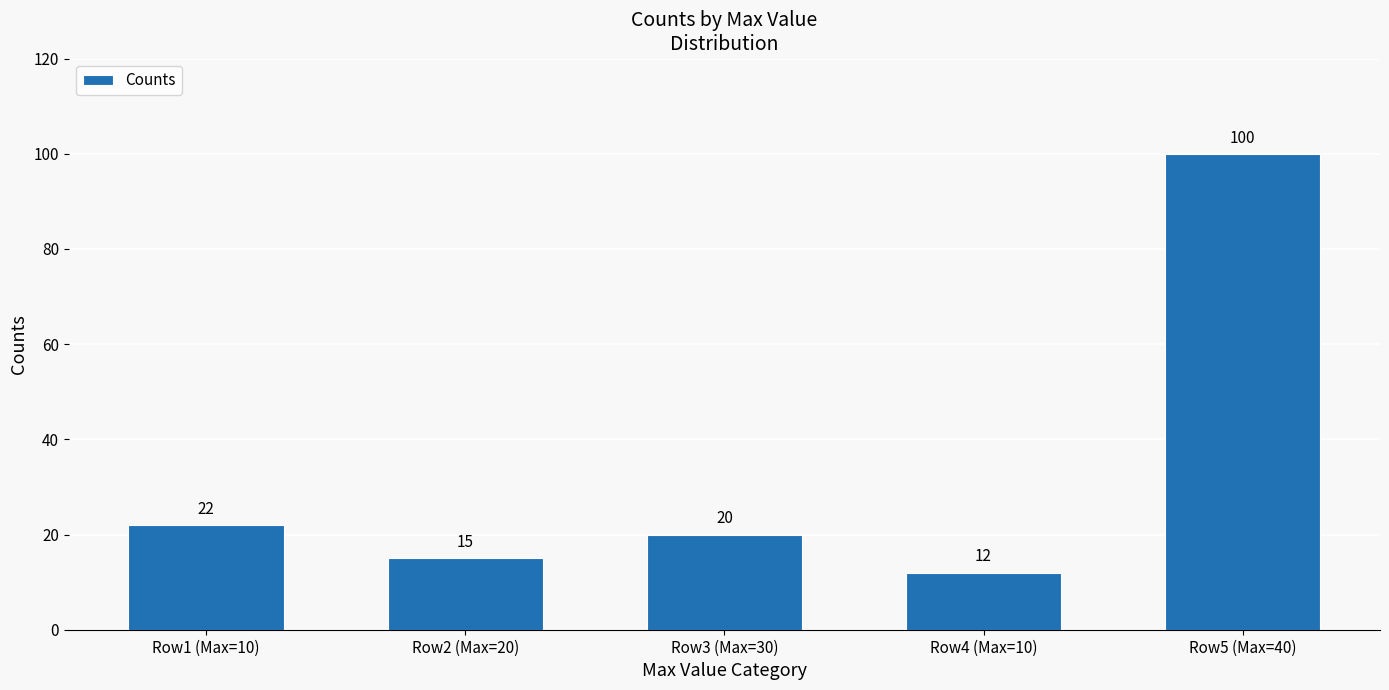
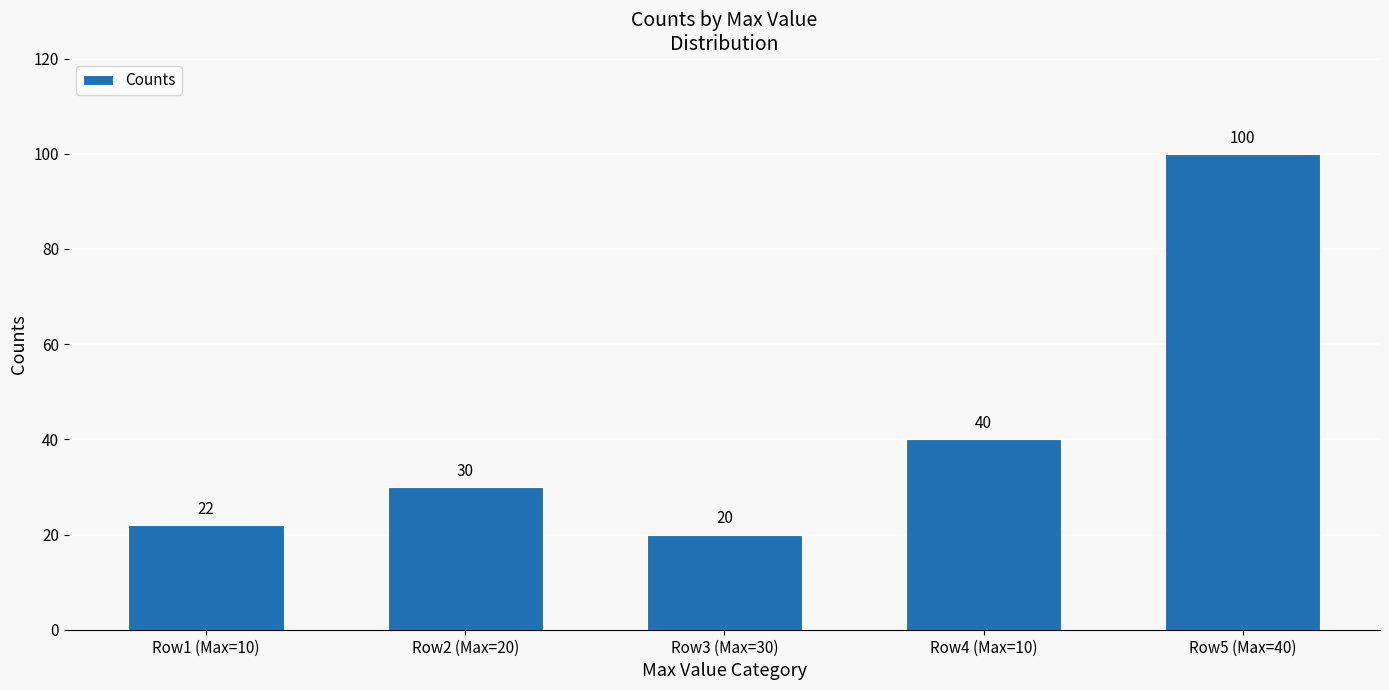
  {
    "Row1 (Max=10)": 22,
-   "Row2 (Max=20)": 15,
+   "Row2 (Max=20)": 30,
    "Row3 (Max=30)": 20,
-   "Row4 (Max=10)": 12,
+   "Row4 (Max=10)": 40,
    "Row5 (Max=40)": 100
  }
